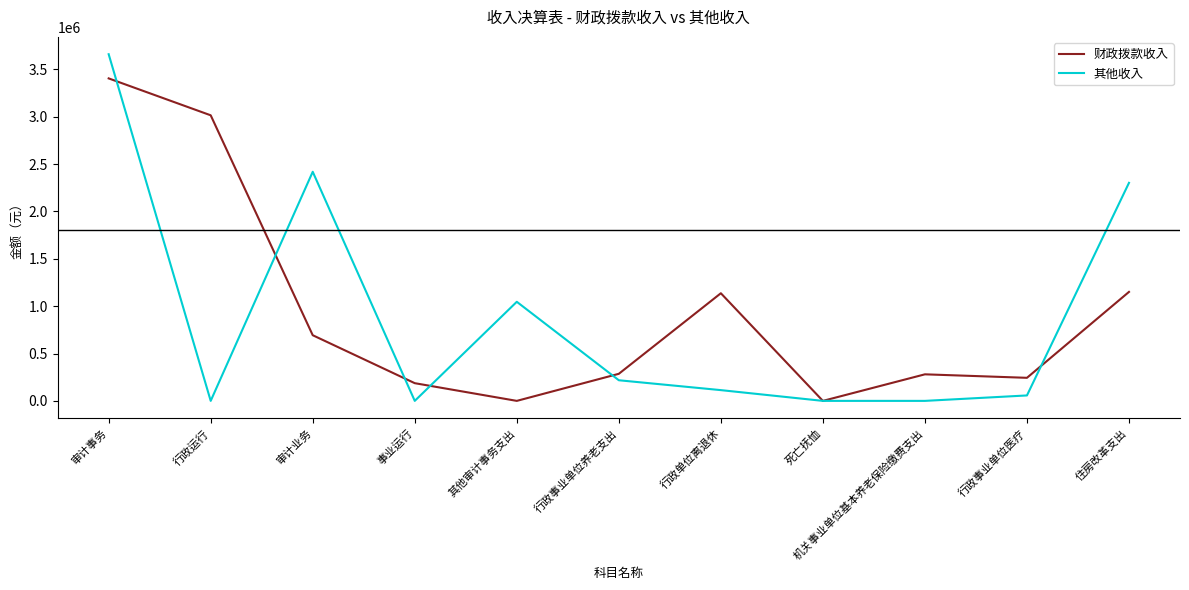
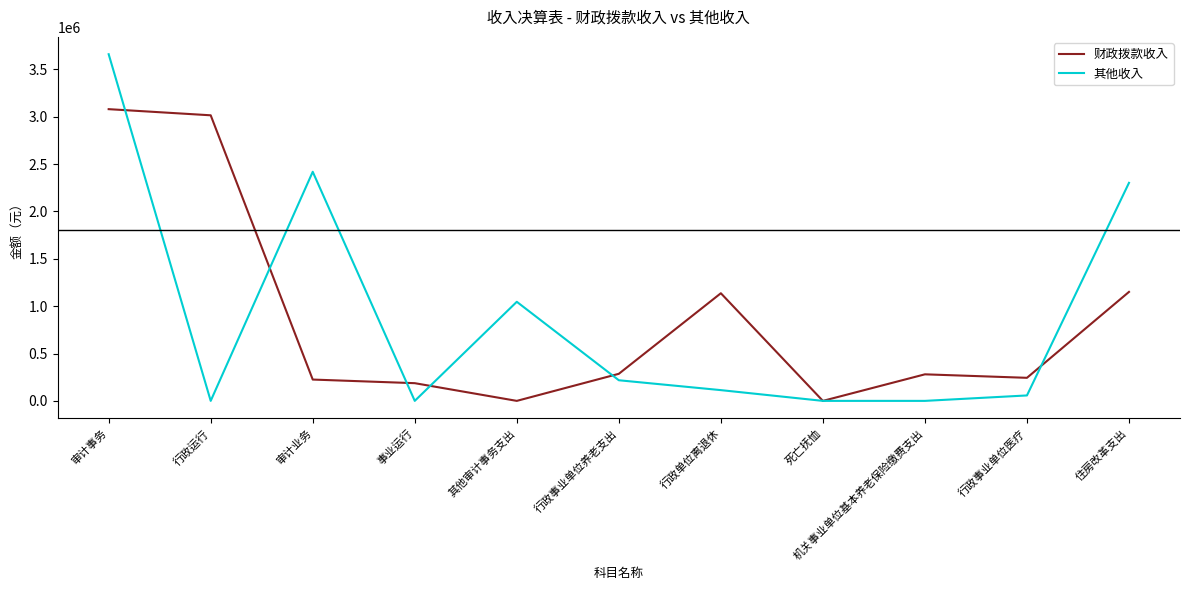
  {
    "财政拨款收入": {
-     "审计事务": 3400000,
+     "审计事务": 3100000,
      "行政运行": 3000000,
-     "审计业务": 700000,
+     "审计业务": 200000,
      "事业运行": 200000,
      "其他审计事务支出": 0,
      "行政事业单位养老支出": 300000,
      "行政单位离退休": 1100000,
      "机关事业单位基本养老保险缴费支出": 300000,
      "行政事业单位医疗": 200000,
      "住房改革支出": 1200000
    },
    "其他收入": {
      "审计事务": 3700000,
      "行政运行": 0,
      "审计业务": 2400000,
      "事业运行": 0,
      "其他审计事务支出": 1000000,
      "行政事业单位养老支出": 200000,
      "行政单位离退休": 100000,
      "机关事业单位基本养老保险缴费支出": 0,
      "行政事业单位医疗": 100000,
      "住房改革支出": 2300000
    }
  }
